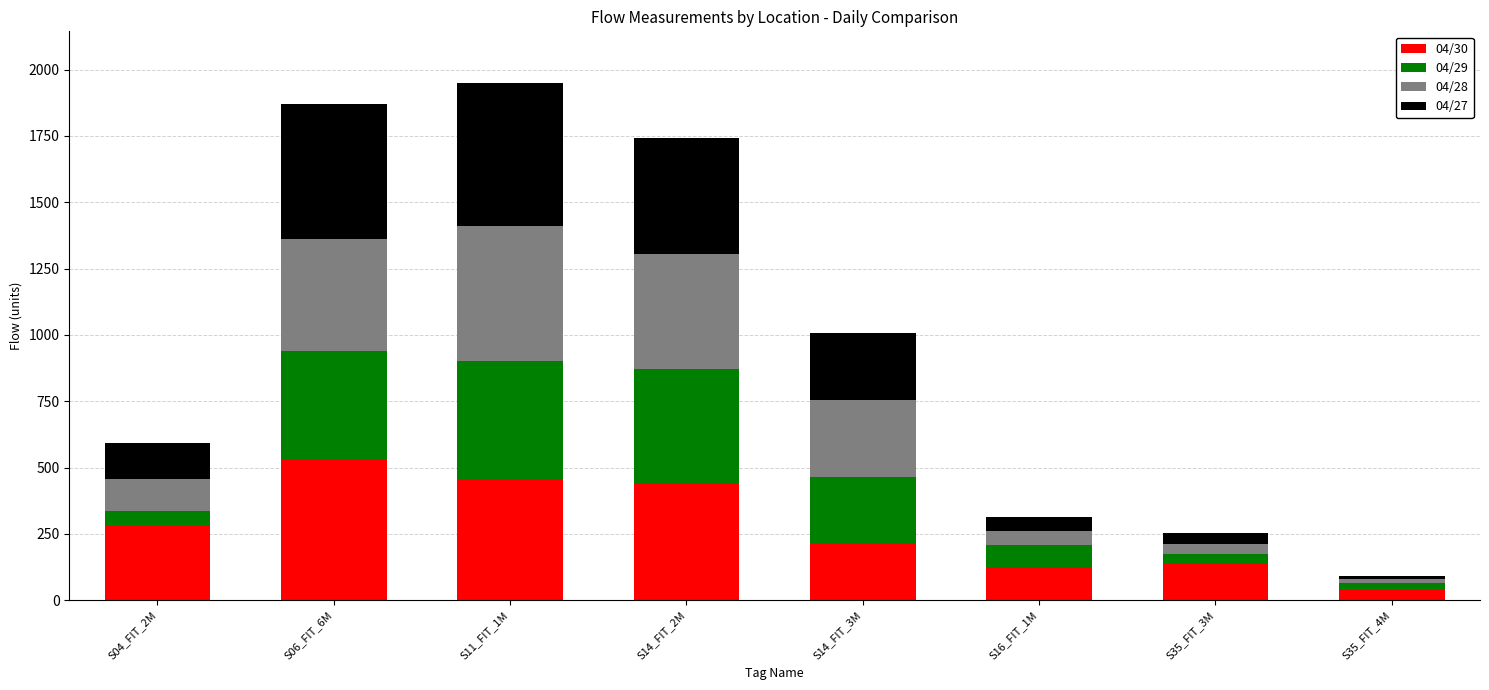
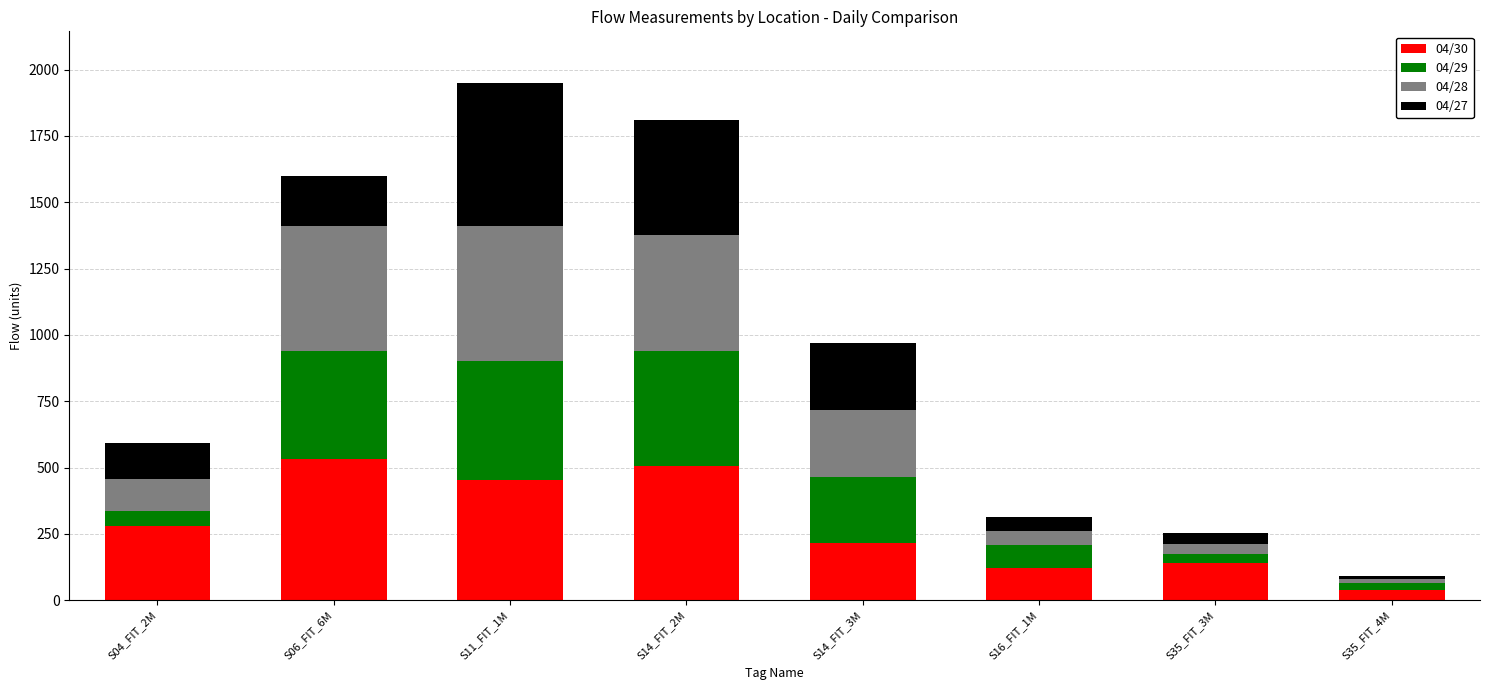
  {
    "04/30": {
      "S04_FIT_2M": 280,
      "S06_FIT_6M": 530,
      "S11_FIT_1M": 450,
-     "S14_FIT_2M": 440,
+     "S14_FIT_2M": 510,
      "S14_FIT_3M": 210,
      "S16_FIT_1M": 120,
      "S35_FIT_3M": 140,
      "S35_FIT_4M": 40
    },
    "04/29": {
      "S04_FIT_2M": 50,
      "S06_FIT_6M": 410,
      "S11_FIT_1M": 450,
      "S14_FIT_2M": 440,
      "S14_FIT_3M": 250,
      "S16_FIT_1M": 90,
      "S35_FIT_3M": 30,
      "S35_FIT_4M": 30
    },
    "04/28": {
      "S04_FIT_2M": 120,
-     "S06_FIT_6M": 420,
+     "S06_FIT_6M": 470,
      "S11_FIT_1M": 510,
      "S14_FIT_2M": 430,
-     "S14_FIT_3M": 290,
+     "S14_FIT_3M": 250,
      "S16_FIT_1M": 50,
      "S35_FIT_3M": 40,
      "S35_FIT_4M": 10
    },
    "04/27": {
      "S04_FIT_2M": 140,
-     "S06_FIT_6M": 510,
+     "S06_FIT_6M": 190,
      "S11_FIT_1M": 540,
      "S14_FIT_2M": 440,
      "S14_FIT_3M": 250,
      "S16_FIT_1M": 50,
      "S35_FIT_3M": 40,
      "S35_FIT_4M": 10
    }
  }
